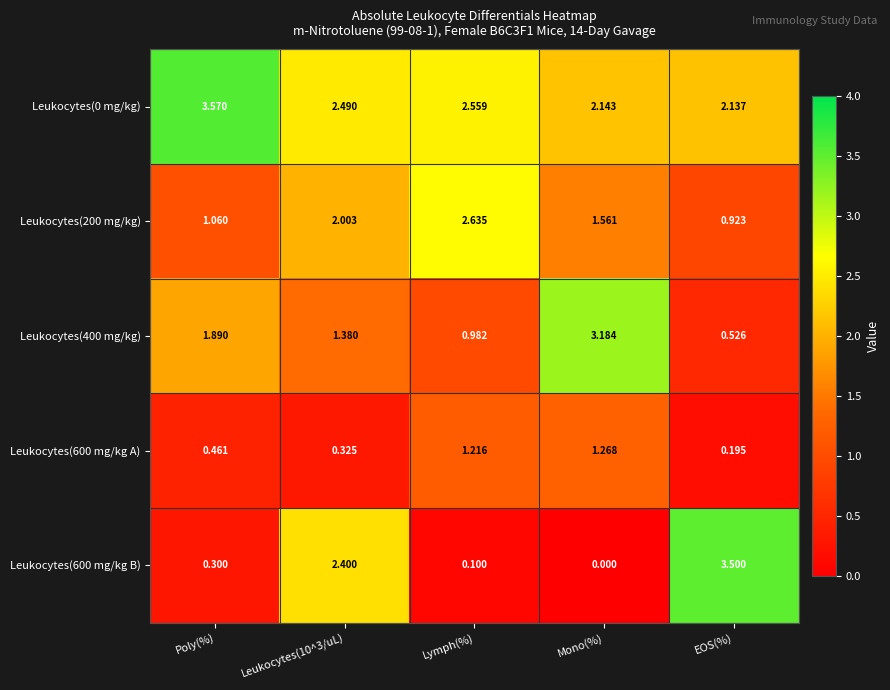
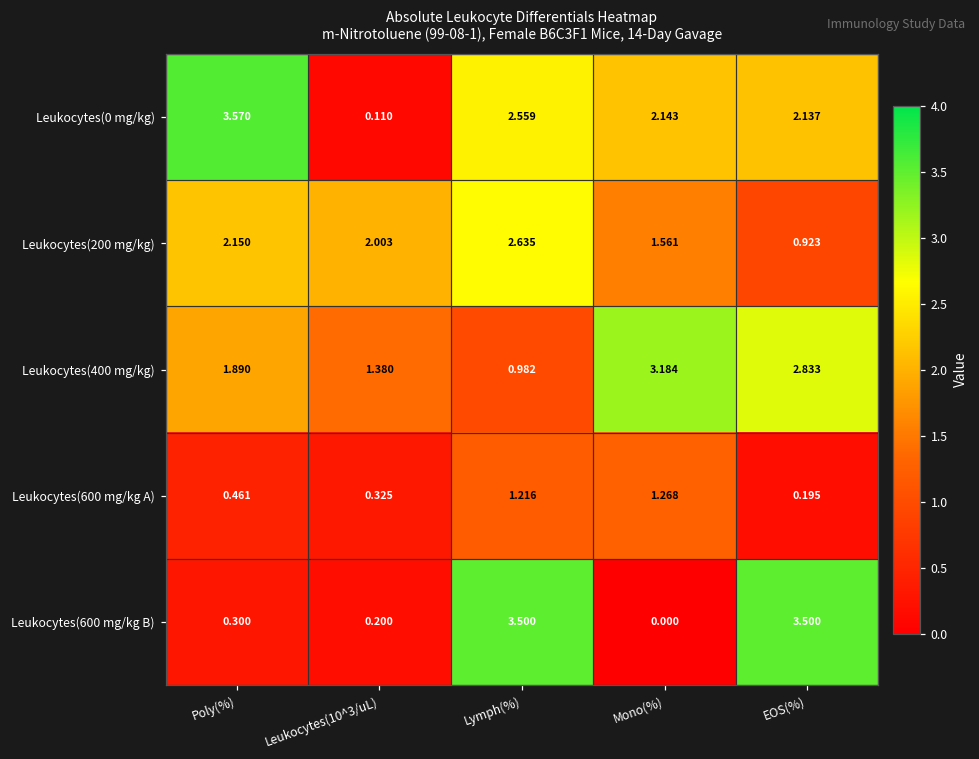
  {
    "Leukocytes(0 mg/kg)": {
      "Poly(%)": 3.570,
-     "Leukocytes(10^3/uL)": 2.490,
+     "Leukocytes(10^3/uL)": 0.110,
      "Lymph(%)": 2.559,
      "Mono(%)": 2.143,
      "EOS(%)": 2.137
    },
    "Leukocytes(200 mg/kg)": {
-     "Poly(%)": 1.060,
+     "Poly(%)": 2.150,
      "Leukocytes(10^3/uL)": 2.003,
      "Lymph(%)": 2.635,
      "Mono(%)": 1.561,
      "EOS(%)": 0.923
    },
    "Leukocytes(400 mg/kg)": {
      "Poly(%)": 1.890,
      "Leukocytes(10^3/uL)": 1.380,
      "Lymph(%)": 0.982,
      "Mono(%)": 3.184,
-     "EOS(%)": 0.526
+     "EOS(%)": 2.833
    },
    "Leukocytes(600 mg/kg A)": {
      "Poly(%)": 0.461,
      "Leukocytes(10^3/uL)": 0.325,
      "Lymph(%)": 1.216,
      "Mono(%)": 1.268,
      "EOS(%)": 0.195
    },
    "Leukocytes(600 mg/kg B)": {
      "Poly(%)": 0.300,
-     "Leukocytes(10^3/uL)": 2.400,
-     "Lymph(%)": 0.100,
+     "Leukocytes(10^3/uL)": 0.200,
+     "Lymph(%)": 3.500,
      "Mono(%)": 0.000,
      "EOS(%)": 3.500
    }
  }
